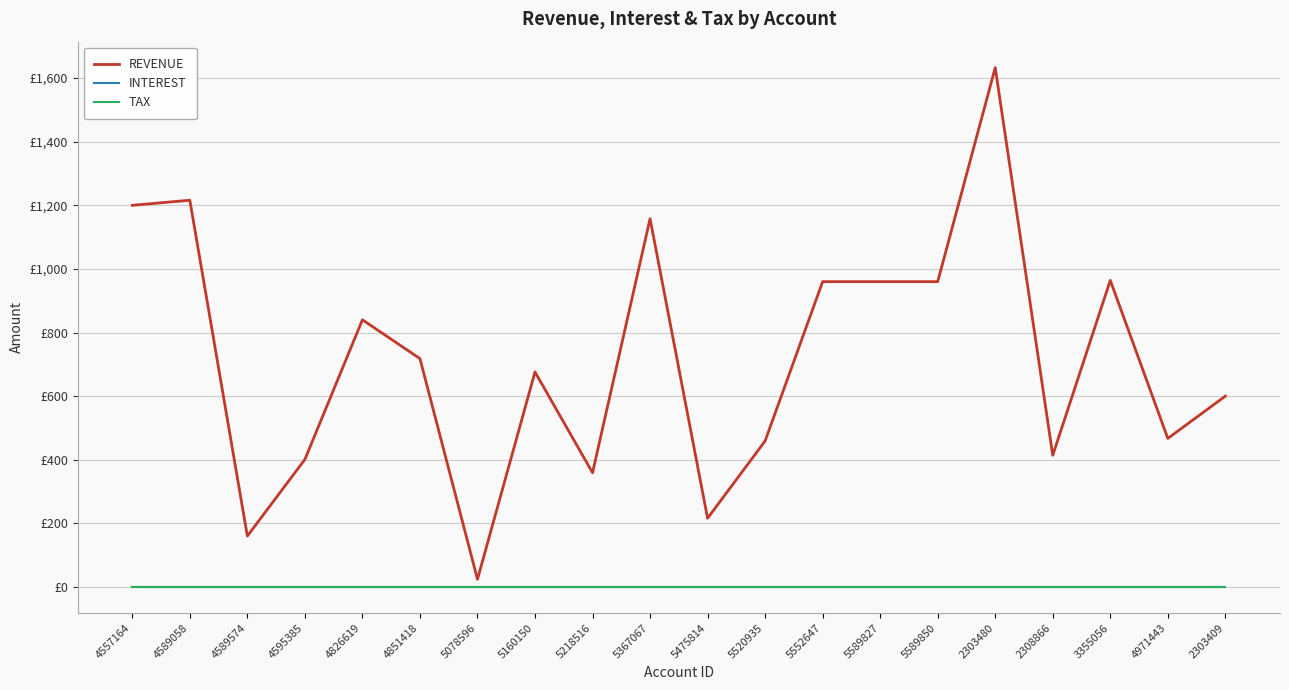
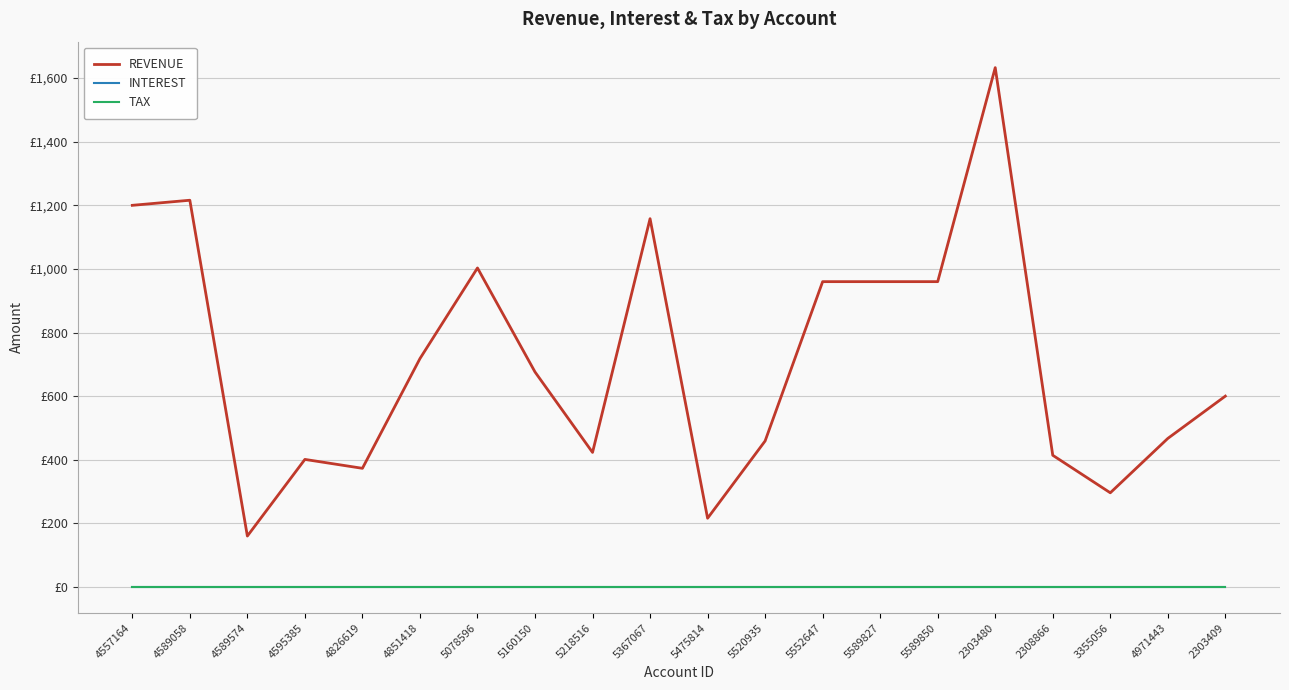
  {
    "REVENUE": {
      "4557164": "£1,200",
      "4589058": "£1,220",
      "4589574": "£160",
      "4595385": "£400",
-     "4826619": "£840",
+     "4826619": "£370",
      "4851418": "£720",
-     "5078596": "£20",
+     "5078596": "£1,000",
      "5160150": "£680",
-     "5218516": "£360",
+     "5218516": "£420",
      "5367067": "£1,160",
      "5475814": "£220",
      "5520935": "£460",
      "5552647": "£960",
      "5589827": "£960",
      "5589850": "£960",
      "2303480": "£1,630",
      "2308866": "£410",
-     "3355056": "£960",
+     "3355056": "£300",
      "4971443": "£470",
      "2303409": "£600"
    },
    "TAX": {
      "4557164": "£0",
      "4589058": "£0",
      "4589574": "£0",
      "4595385": "£0",
      "4826619": "£0",
      "4851418": "£0",
      "5078596": "£0",
      "5160150": "£0",
      "5218516": "£0",
      "5367067": "£0",
      "5475814": "£0",
      "5520935": "£0",
      "5552647": "£0",
      "5589827": "£0",
      "5589850": "£0",
      "2303480": "£0",
      "2308866": "£0",
      "3355056": "£0",
      "4971443": "£0",
      "2303409": "£0"
    }
  }
